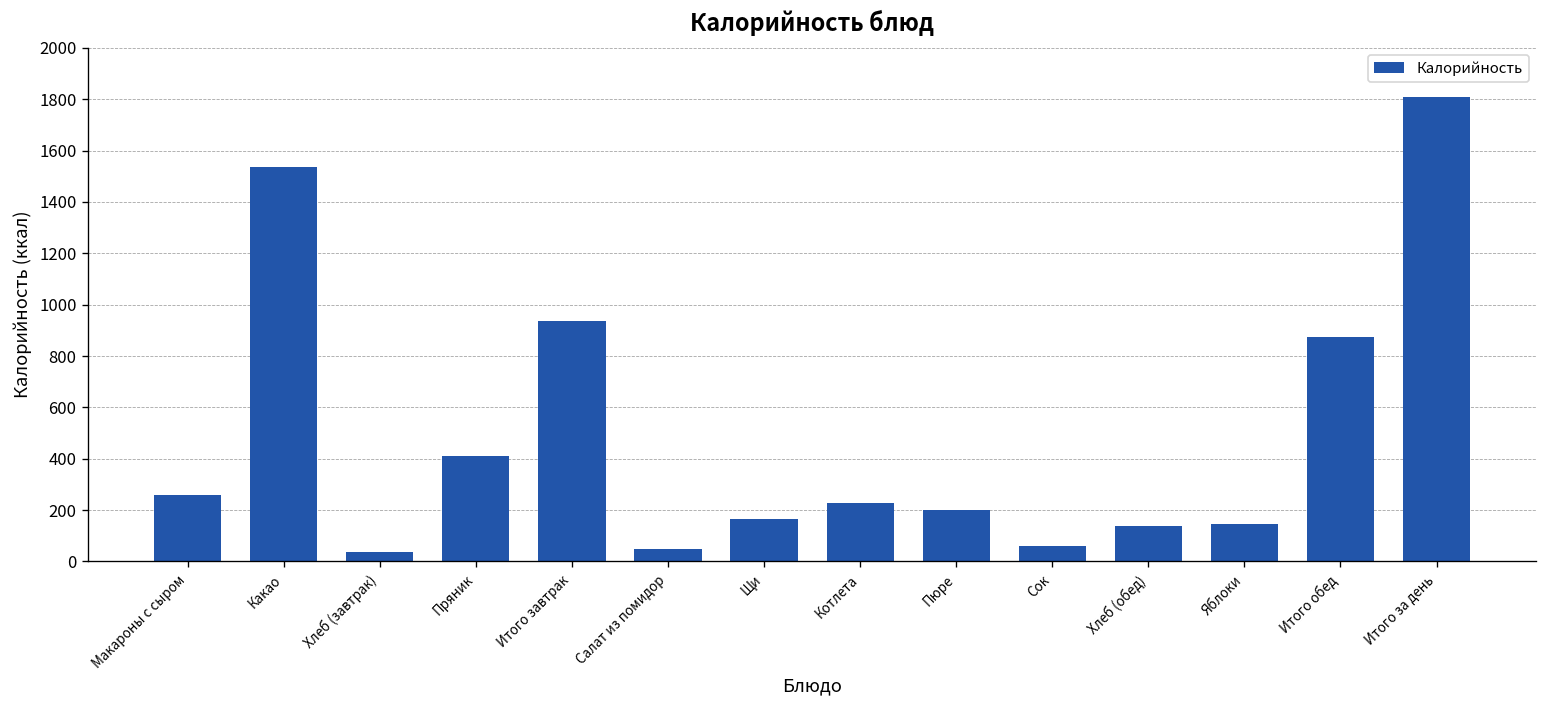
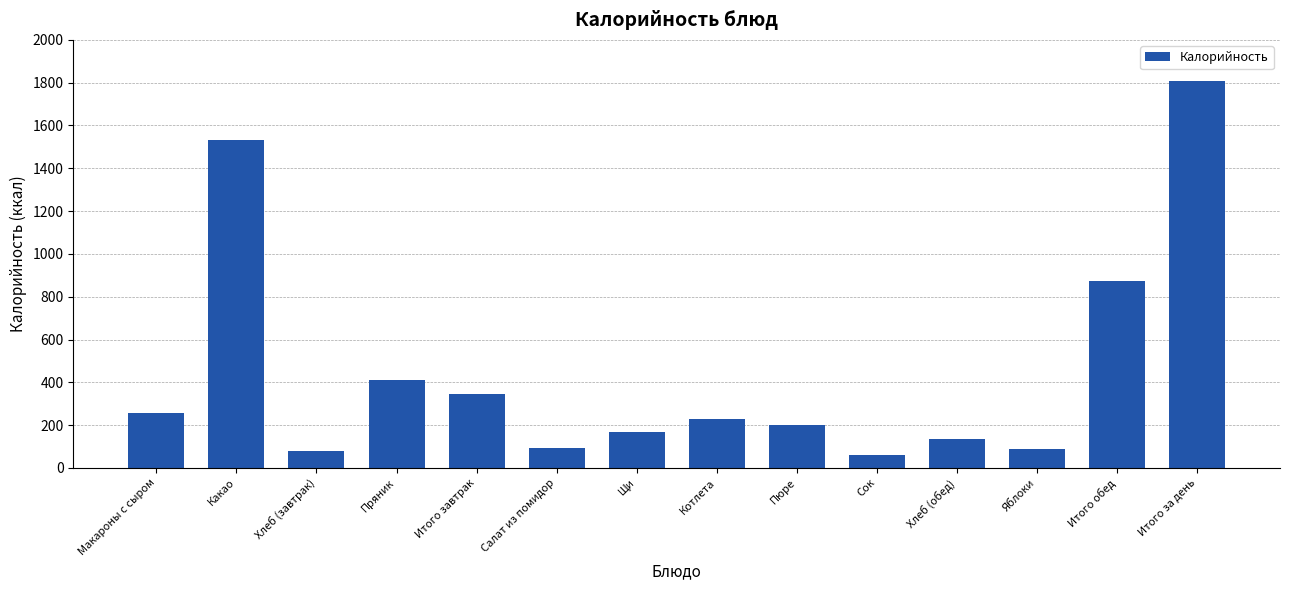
  {
    "Макароны с сыром": 260,
    "Какао": 1530,
-   "Хлеб (завтрак)": 40,
+   "Хлеб (завтрак)": 80,
    "Пряник": 410,
-   "Итого завтрак": 940,
-   "Салат из помидор": 50,
+   "Итого завтрак": 340,
+   "Салат из помидор": 90,
    "Щи": 170,
    "Котлета": 230,
    "Пюре": 200,
    "Сок": 60,
    "Хлеб (обед)": 140,
-   "Яблоки": 150,
+   "Яблоки": 90,
    "Итого обед": 870,
    "Итого за день": 1810
  }
